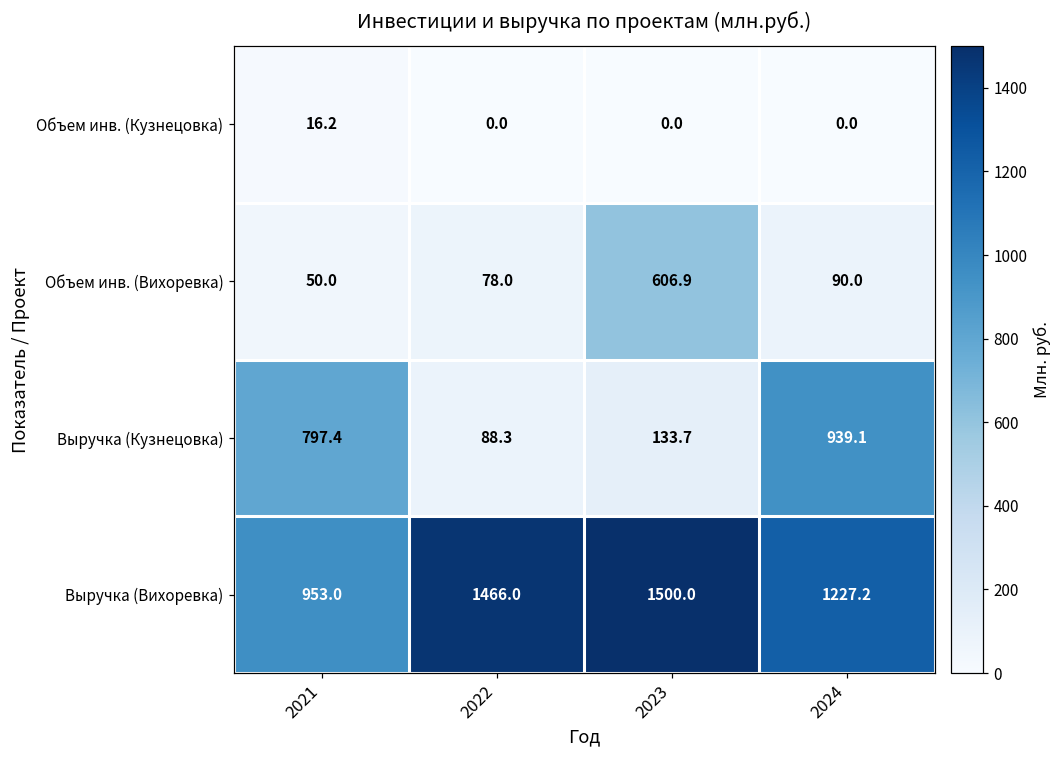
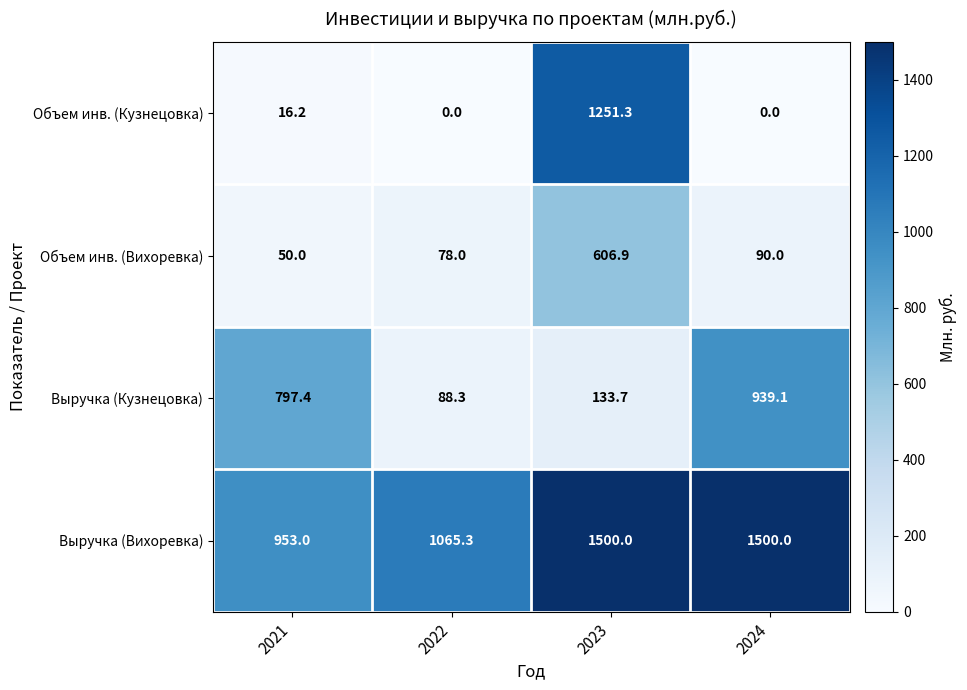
  {
    "Объем инв. (Кузнецовка)": {
      "2021": 16.2,
      "2022": 0.0,
-     "2023": 0.0,
+     "2023": 1251.3,
      "2024": 0.0
    },
    "Объем инв. (Вихоревка)": {
      "2021": 50.0,
      "2022": 78.0,
      "2023": 606.9,
      "2024": 90.0
    },
    "Выручка (Кузнецовка)": {
      "2021": 797.4,
      "2022": 88.3,
      "2023": 133.7,
      "2024": 939.1
    },
    "Выручка (Вихоревка)": {
      "2021": 953.0,
-     "2022": 1466.0,
+     "2022": 1065.3,
      "2023": 1500.0,
-     "2024": 1227.2
+     "2024": 1500.0
    }
  }
